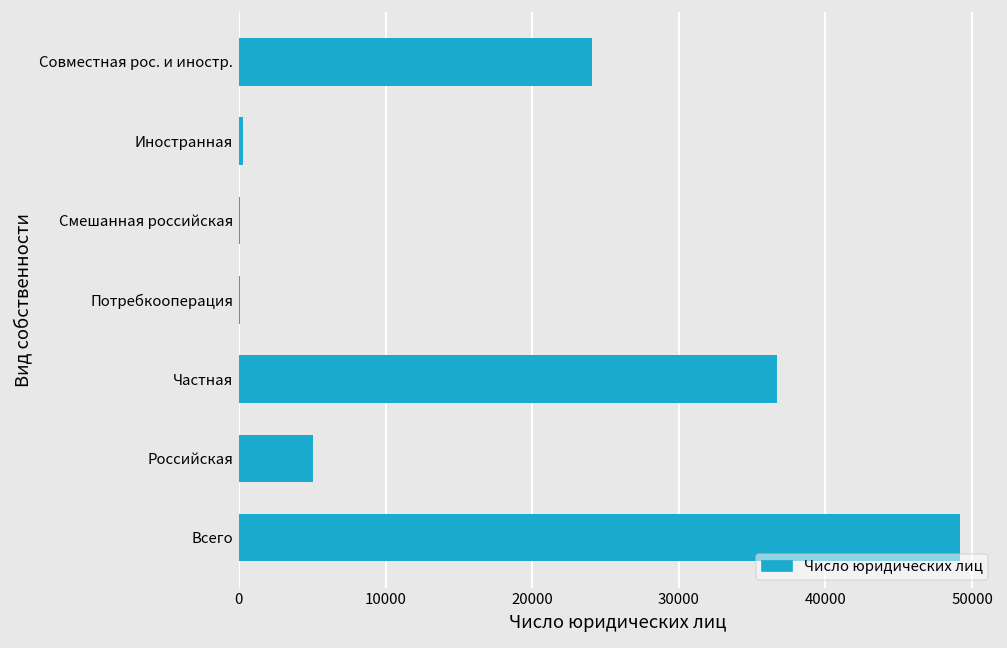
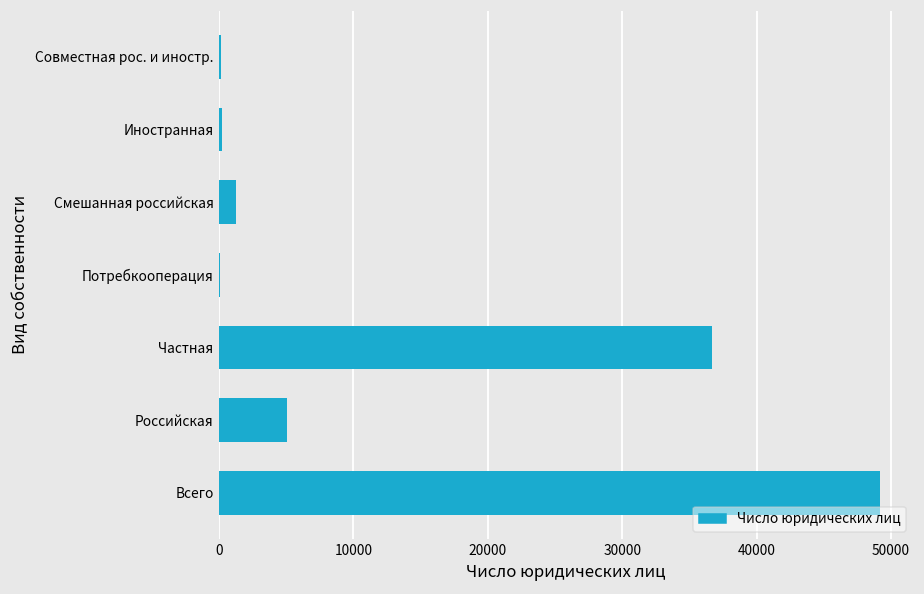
  {
-   "Совместная рос. и иностр.": 24100,
+   "Совместная рос. и иностр.": 100,
    "Иностранная": 300,
-   "Смешанная российская": 100,
+   "Смешанная российская": 1200,
    "Частная": 36700,
    "Российская": 5100,
    "Всего": 49200
  }
